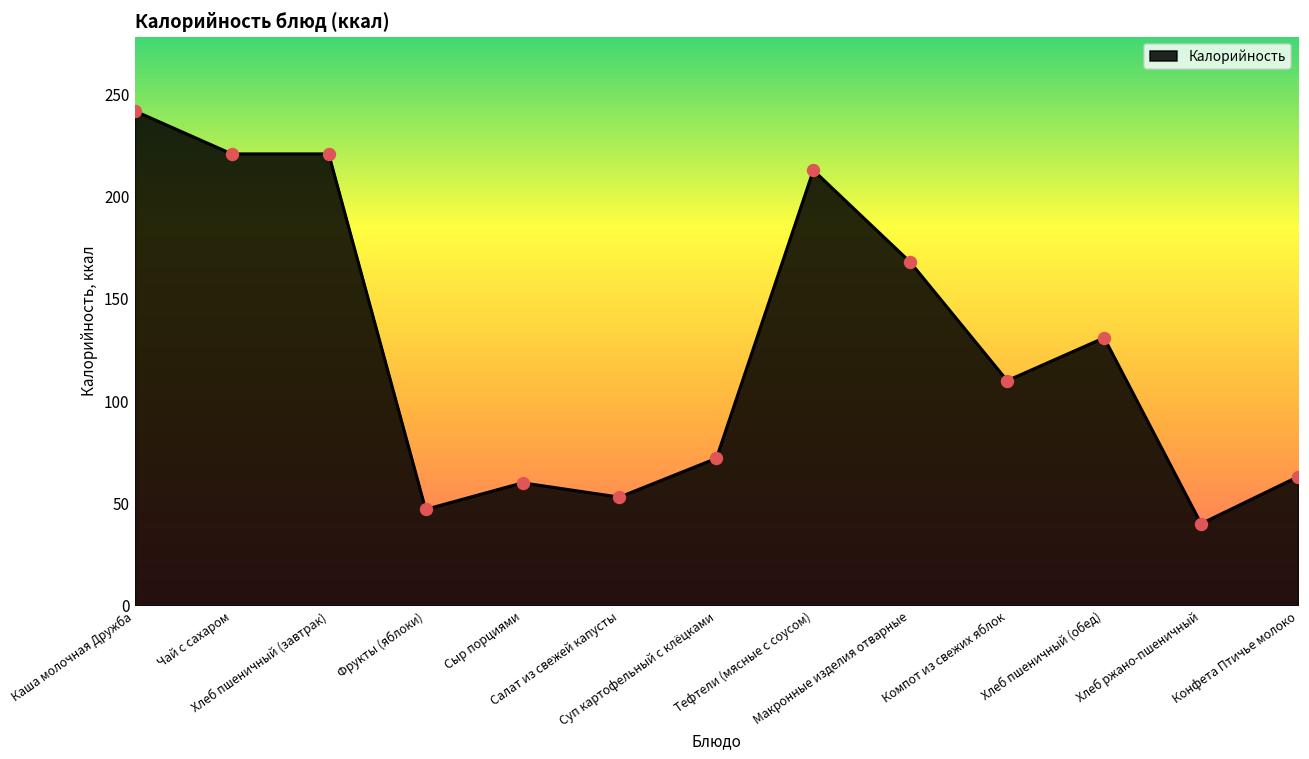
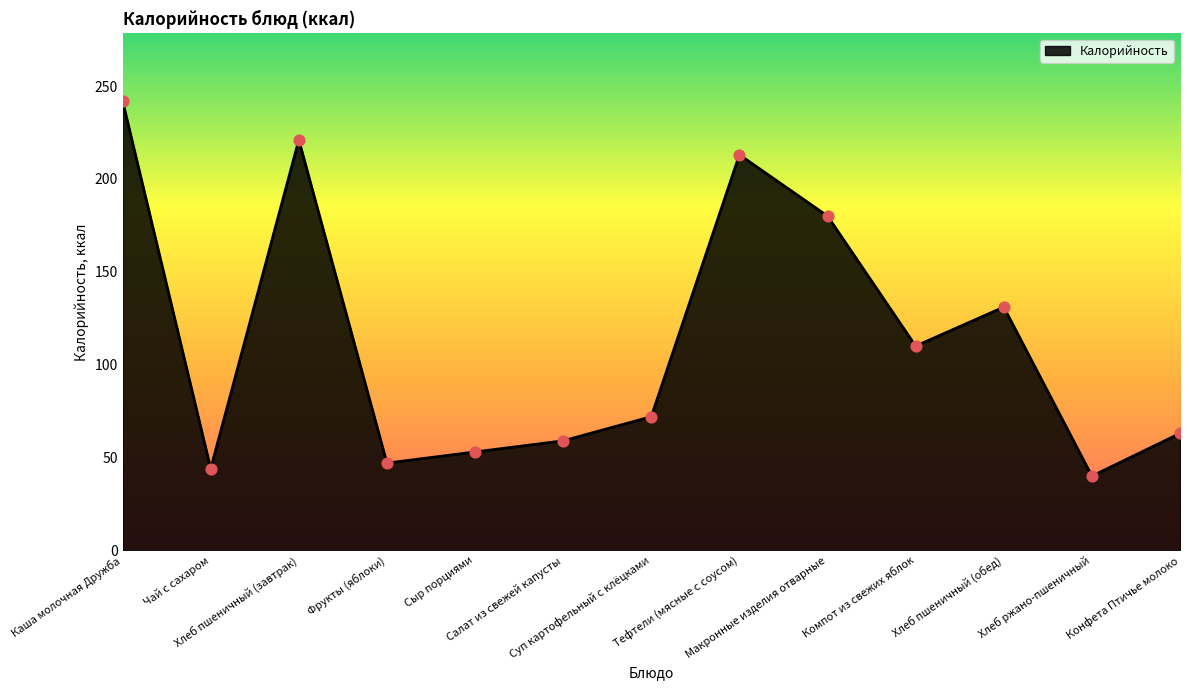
  {
    "Каша молочная Дружба": 242,
-   "Чай с сахаром": 221,
+   "Чай с сахаром": 44,
    "Хлеб пшеничный (завтрак)": 221,
    "Фрукты (яблоки)": 47,
-   "Сыр порциями": 60,
-   "Салат из свежей капусты": 53,
+   "Сыр порциями": 53,
+   "Салат из свежей капусты": 59,
    "Суп картофельный с клёцками": 72,
    "Тефтели (мясные с соусом)": 213,
-   "Макронные изделия отварные": 168,
+   "Макронные изделия отварные": 180,
    "Компот из свежих яблок": 110,
    "Хлеб пшеничный (обед)": 131,
    "Хлеб ржано-пшеничный": 40,
    "Конфета Птичье молоко": 63
  }
